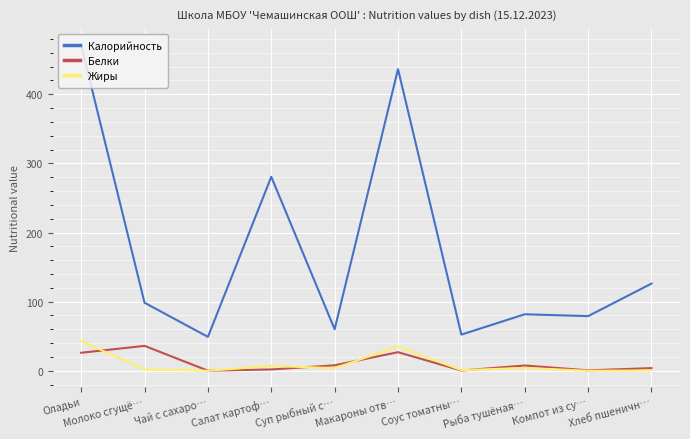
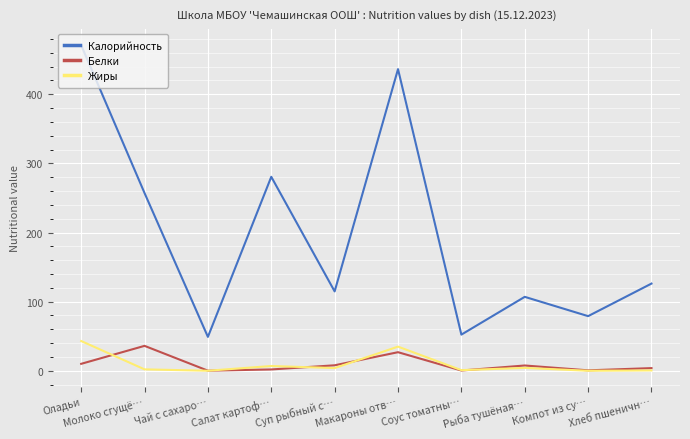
  {
    "Калорийность": {
-     "Молоко сгущё…": 100,
+     "Молоко сгущё…": 260,
      "Чай с сахаро…": 50,
      "Салат картоф…": 280,
-     "Суп рыбный с…": 60,
+     "Суп рыбный с…": 110,
      "Макароны отв…": 440,
      "Соус томатны…": 50,
-     "Рыба тушёная…": 80,
+     "Рыба тушёная…": 110,
      "Компот из су…": 80,
      "Хлеб пшеничн…": 130
    },
    "Белки": {
-     "Оладьи": 30,
+     "Оладьи": 10,
      "Молоко сгущё…": 40,
      "Салат картоф…": 0,
      "Суп рыбный с…": 10,
      "Макароны отв…": 30
    },
    "Жиры": {
      "Оладьи": 40,
      "Молоко сгущё…": 0,
      "Салат картоф…": 10,
      "Суп рыбный с…": 0,
      "Макароны отв…": 30
    }
  }
